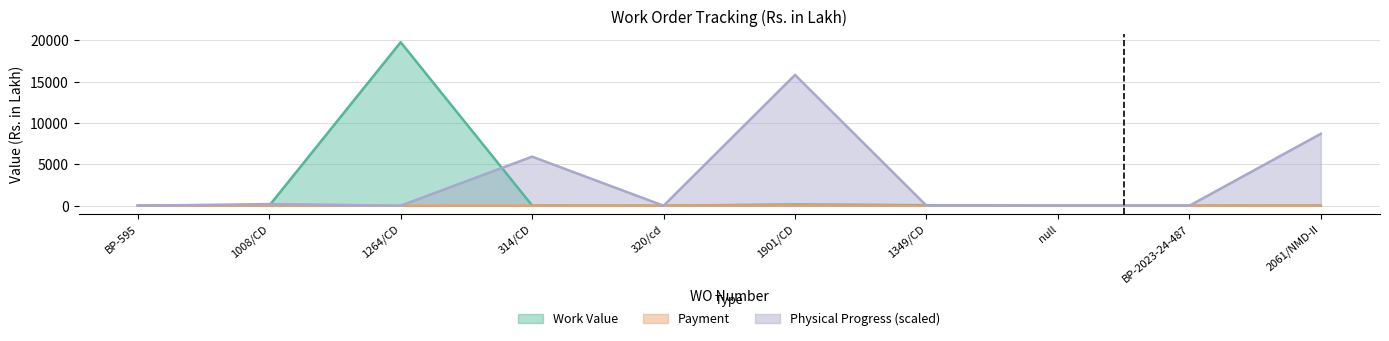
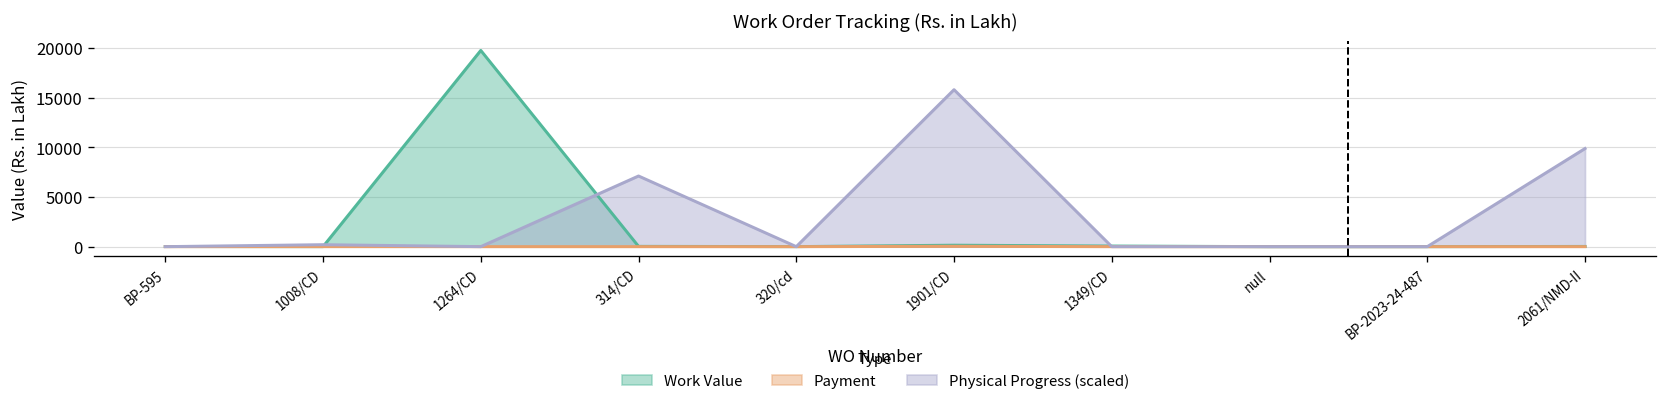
  {
    "Work Value": {
      "1264/CD": 20000
    },
    "Physical Progress (scaled)": {
-     "314/CD": 6000,
+     "314/CD": 7000,
      "1901/CD": 16000,
-     "2061/NMD-II": 9000
+     "2061/NMD-II": 10000
    }
  }
